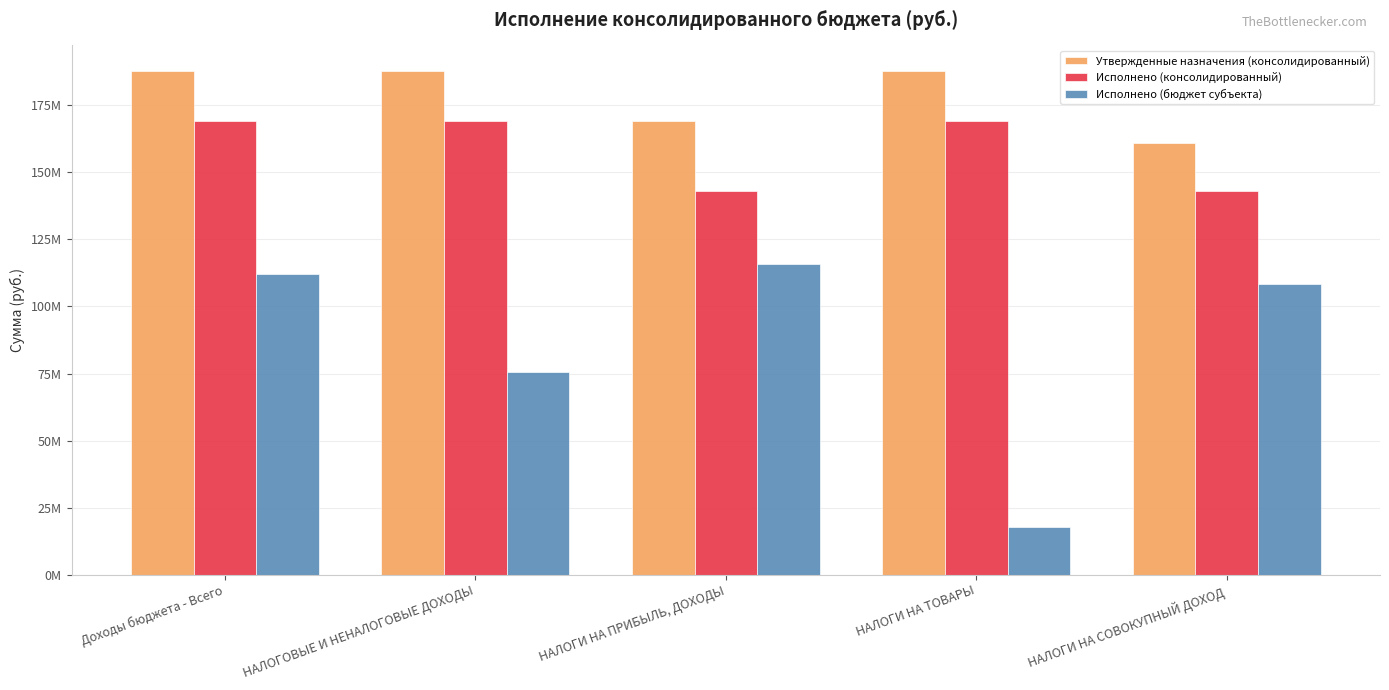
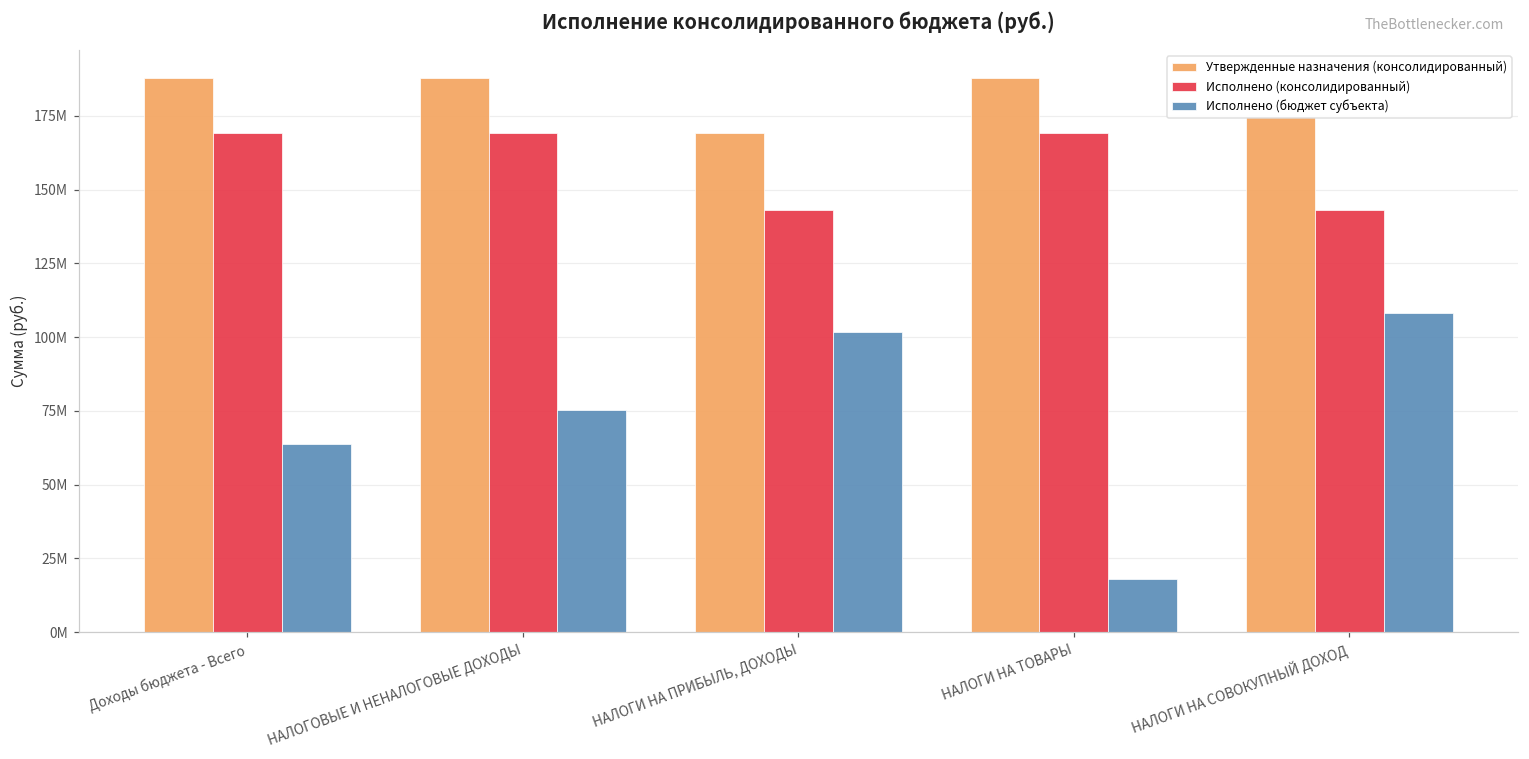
  {
    "Утвержденные назначения (консолидированный)": {
      "Доходы бюджета - Всего": 188000000,
      "НАЛОГОВЫЕ И НЕНАЛОГОВЫЕ ДОХОДЫ": 188000000,
      "НАЛОГИ НА ПРИБЫЛЬ, ДОХОДЫ": 169000000,
      "НАЛОГИ НА ТОВАРЫ": 188000000,
-     "НАЛОГИ НА СОВОКУПНЫЙ ДОХОД": 161000000
+     "НАЛОГИ НА СОВОКУПНЫЙ ДОХОД": 175000000
    },
    "Исполнено (консолидированный)": {
      "Доходы бюджета - Всего": 169000000,
      "НАЛОГОВЫЕ И НЕНАЛОГОВЫЕ ДОХОДЫ": 169000000,
      "НАЛОГИ НА ПРИБЫЛЬ, ДОХОДЫ": 143000000,
      "НАЛОГИ НА ТОВАРЫ": 169000000,
      "НАЛОГИ НА СОВОКУПНЫЙ ДОХОД": 143000000
    },
    "Исполнено (бюджет субъекта)": {
-     "Доходы бюджета - Всего": 112000000,
+     "Доходы бюджета - Всего": 64000000,
      "НАЛОГОВЫЕ И НЕНАЛОГОВЫЕ ДОХОДЫ": 75000000,
-     "НАЛОГИ НА ПРИБЫЛЬ, ДОХОДЫ": 116000000,
+     "НАЛОГИ НА ПРИБЫЛЬ, ДОХОДЫ": 102000000,
      "НАЛОГИ НА ТОВАРЫ": 18000000,
      "НАЛОГИ НА СОВОКУПНЫЙ ДОХОД": 108000000
    }
  }
